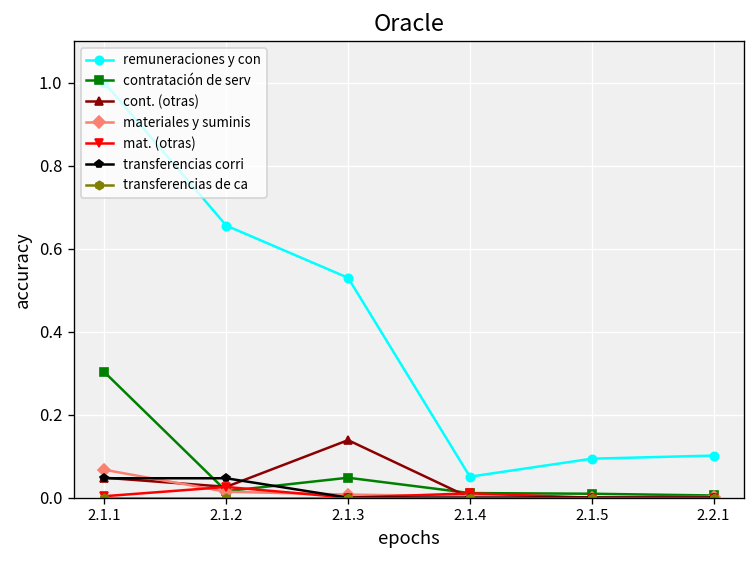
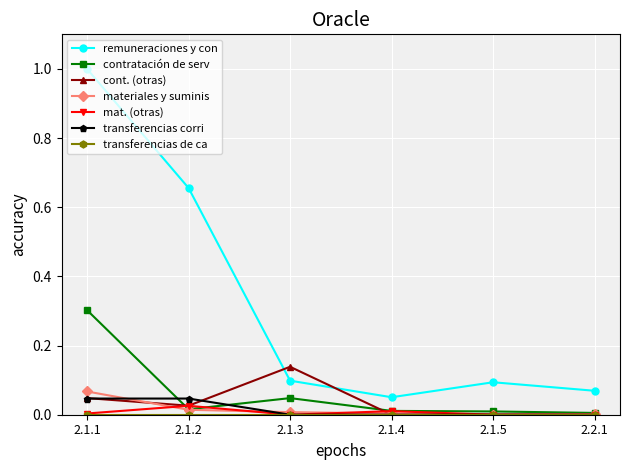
  {
    "remuneraciones y con": {
      "2.1.2": 0.66,
-     "2.1.3": 0.53,
+     "2.1.3": 0.10,
      "2.1.4": 0.05,
      "2.1.5": 0.09,
-     "2.2.1": 0.10
+     "2.2.1": 0.07
    },
    "contratación de serv": {
      "2.1.1": 0.30,
      "2.1.3": 0.05,
      "2.1.5": 0.01
    },
    "cont. (otras)": {
      "2.1.3": 0.14
    },
    "materiales y suminis": {
      "2.1.1": 0.07,
      "2.1.3": 0.01
    },
    "transferencias corri": {
      "2.1.2": 0.05
    },
    "transferencias de ca": {
      "2.1.2": 0.00
    }
  }
